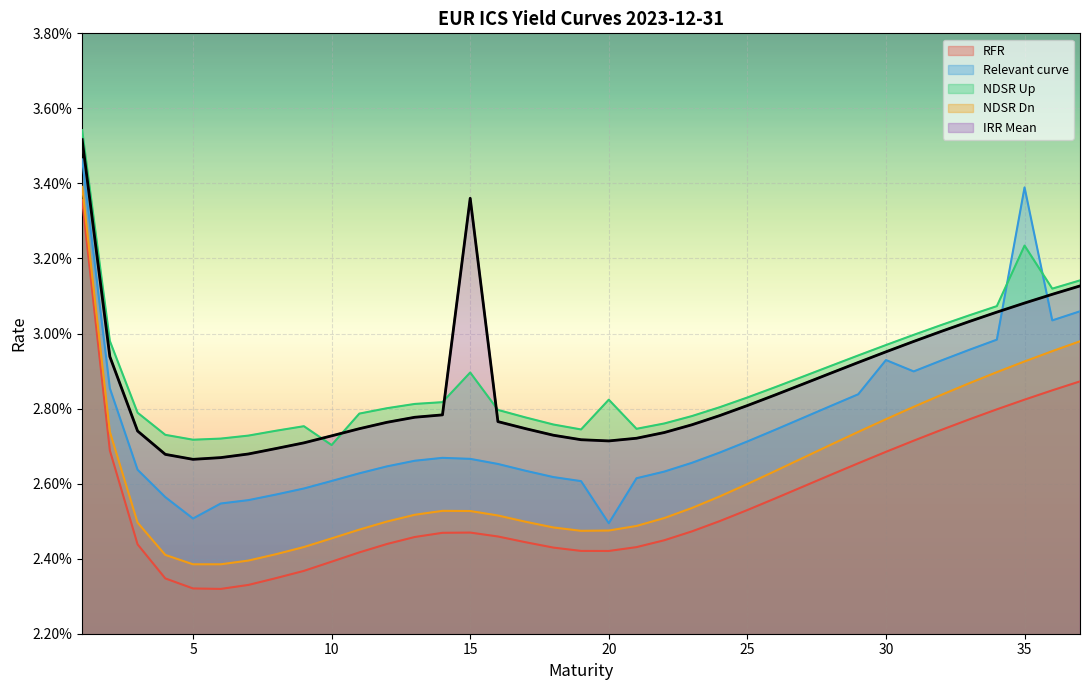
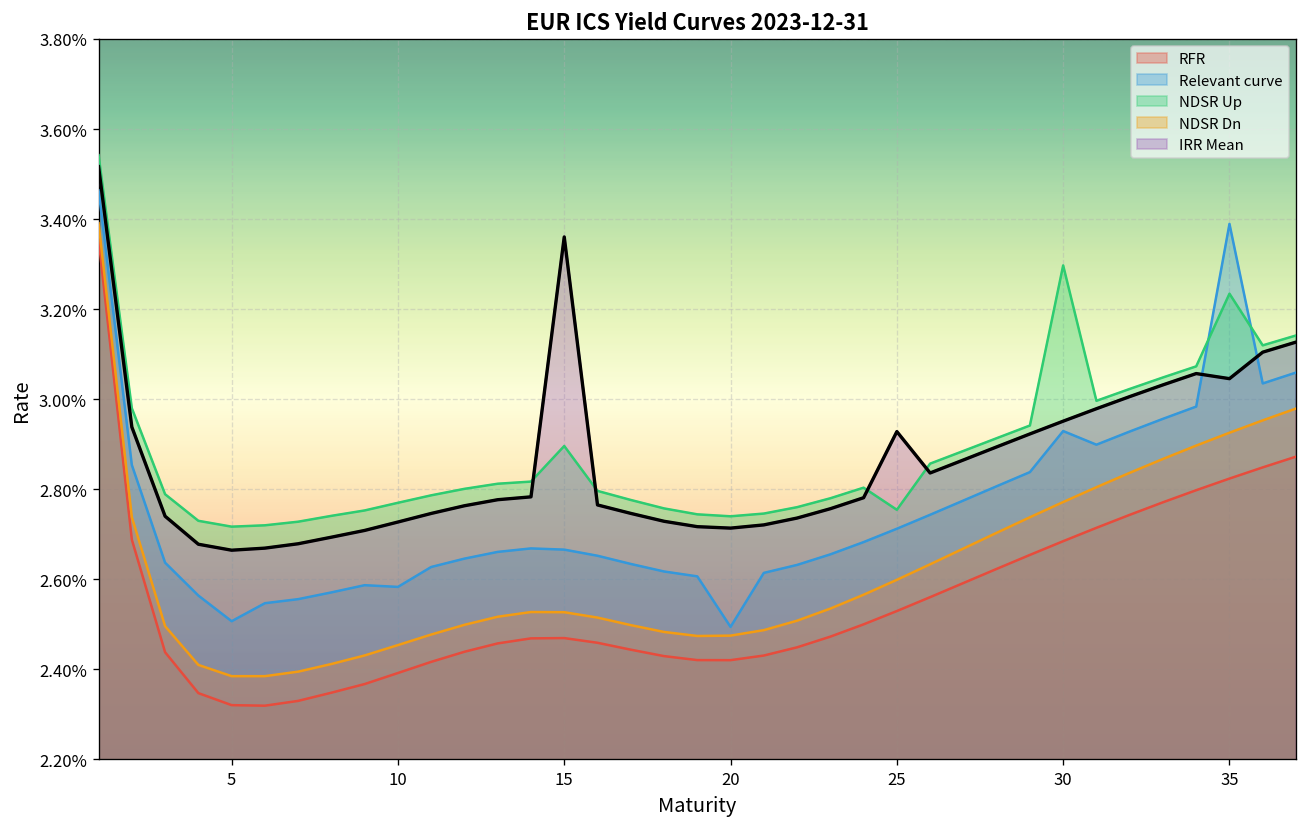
  {
    "Relevant curve": {
      "5": "2.51%",
-     "10": "2.61%",
+     "10": "2.58%",
      "15": "2.67%",
      "20": "2.49%",
      "25": "2.71%",
      "30": "2.93%",
      "35": "3.39%"
    },
    "NDSR Up": {
      "5": "2.72%",
-     "10": "2.70%",
+     "10": "2.77%",
      "15": "2.90%",
-     "20": "2.82%",
-     "25": "2.83%",
-     "30": "2.97%",
+     "20": "2.74%",
+     "25": "2.75%",
+     "30": "3.30%",
      "35": "3.23%"
    },
    "IRR Mean": {
      "5": "2.66%",
      "10": "2.73%",
      "15": "3.36%",
      "20": "2.71%",
-     "25": "2.81%",
+     "25": "2.93%",
      "30": "2.95%",
-     "35": "3.08%"
+     "35": "3.05%"
    }
  }
